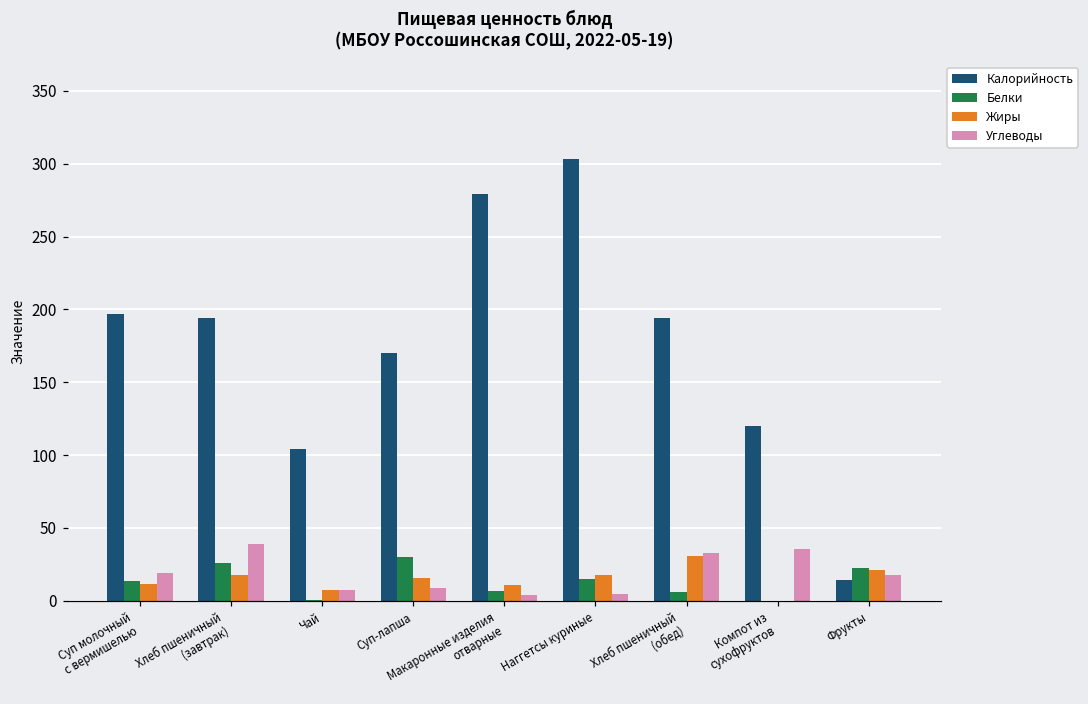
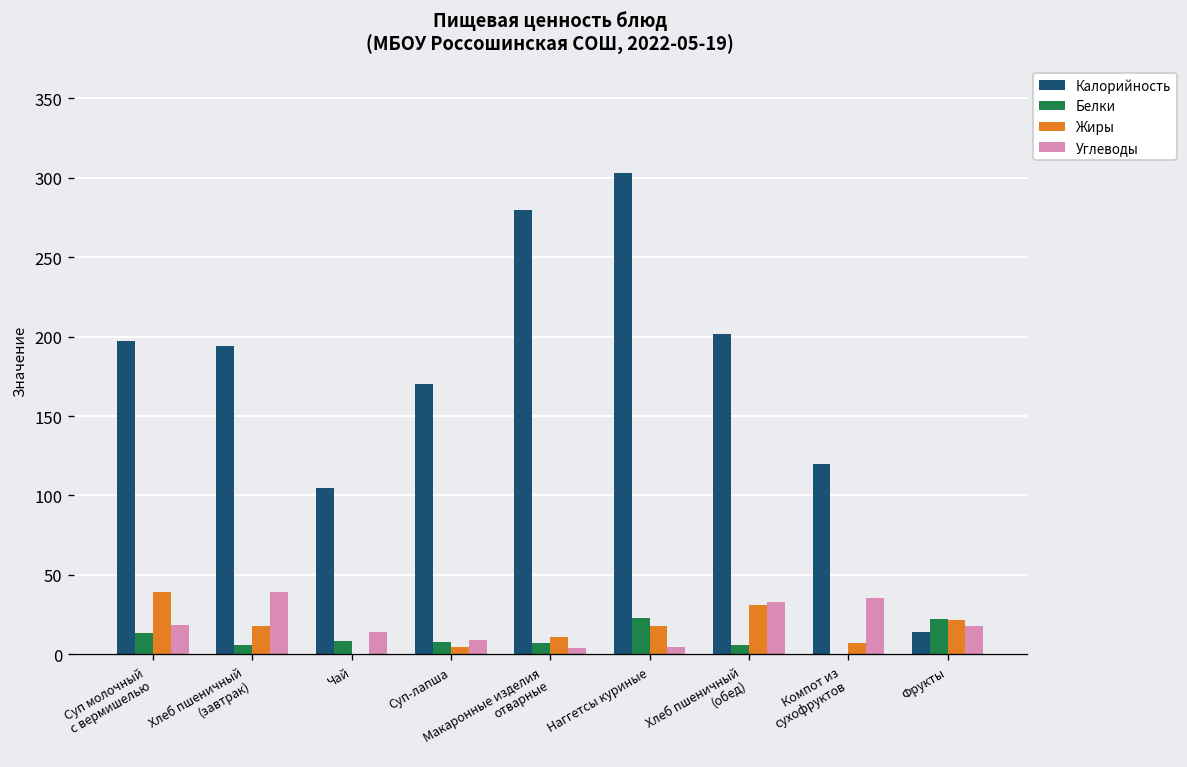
  {
    "Калорийность": {
      "Суп молочный с вермишелью": 197,
      "Хлеб пшеничный (завтрак)": 194,
      "Чай": 105,
      "Суп-лапша": 170,
      "Макаронные изделия отварные": 280,
      "Наггетсы куриные": 303,
-     "Хлеб пшеничный (обед)": 194,
+     "Хлеб пшеничный (обед)": 202,
      "Компот из сухофруктов": 120,
      "Фрукты": 14
    },
    "Белки": {
      "Суп молочный с вермишелью": 14,
-     "Хлеб пшеничный (завтрак)": 26,
-     "Чай": 0,
-     "Суп-лапша": 30,
+     "Хлеб пшеничный (завтрак)": 6,
+     "Чай": 8,
+     "Суп-лапша": 8,
      "Макаронные изделия отварные": 7,
-     "Наггетсы куриные": 15,
+     "Наггетсы куриные": 23,
      "Хлеб пшеничный (обед)": 6,
      "Компот из сухофруктов": 0,
      "Фрукты": 22
    },
    "Жиры": {
-     "Суп молочный с вермишелью": 12,
+     "Суп молочный с вермишелью": 40,
      "Хлеб пшеничный (завтрак)": 18,
-     "Чай": 7,
-     "Суп-лапша": 16,
+     "Чай": 0,
+     "Суп-лапша": 5,
      "Макаронные изделия отварные": 11,
      "Наггетсы куриные": 18,
      "Хлеб пшеничный (обед)": 31,
-     "Компот из сухофруктов": 0,
+     "Компот из сухофруктов": 7,
      "Фрукты": 21
    },
    "Углеводы": {
      "Суп молочный с вермишелью": 19,
      "Хлеб пшеничный (завтрак)": 39,
-     "Чай": 7,
+     "Чай": 14,
      "Суп-лапша": 9,
      "Макаронные изделия отварные": 4,
      "Наггетсы куриные": 5,
      "Хлеб пшеничный (обед)": 33,
      "Компот из сухофруктов": 36,
      "Фрукты": 18
    }
  }
